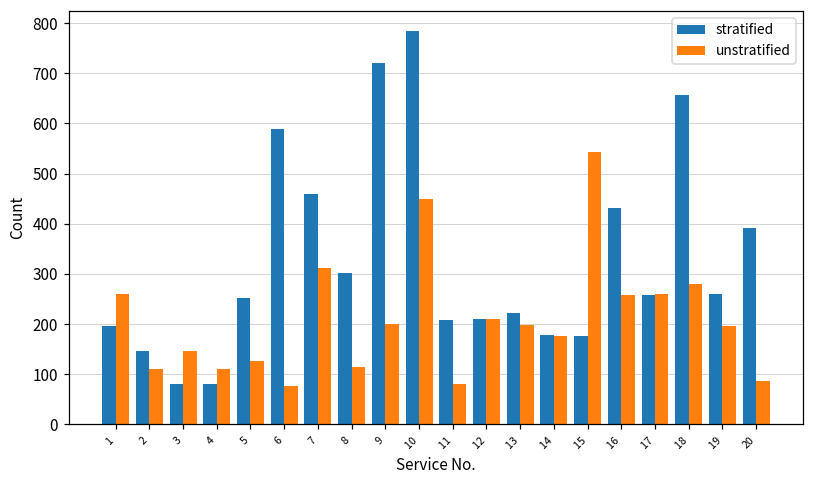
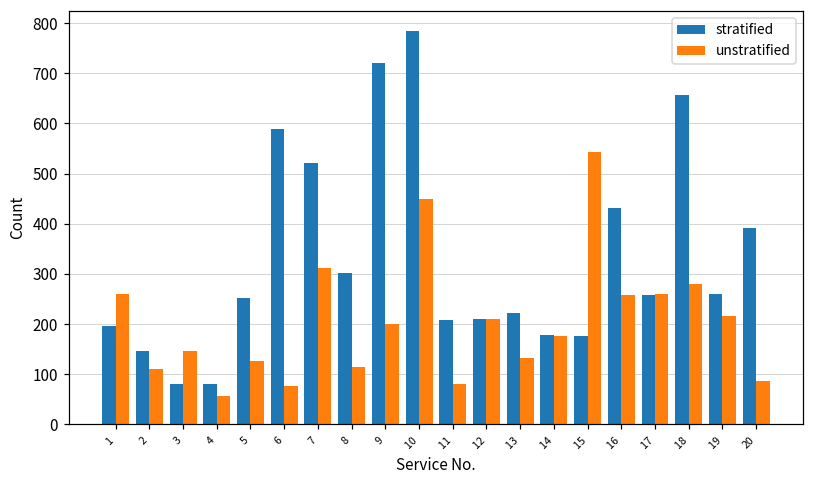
  {
    "stratified": {
      "1": 200,
      "2": 150,
      "3": 80,
      "4": 80,
      "5": 250,
      "6": 590,
-     "7": 460,
+     "7": 520,
      "8": 300,
      "9": 720,
      "10": 790,
      "11": 210,
      "12": 210,
      "13": 220,
      "14": 180,
      "15": 180,
      "16": 430,
      "17": 260,
      "18": 660,
      "19": 260,
      "20": 390
    },
    "unstratified": {
      "1": 260,
      "2": 110,
      "3": 150,
-     "4": 110,
+     "4": 60,
      "5": 130,
      "6": 80,
      "7": 310,
      "8": 120,
      "9": 200,
      "10": 450,
      "11": 80,
      "12": 210,
-     "13": 200,
+     "13": 130,
      "14": 180,
      "15": 540,
      "16": 260,
      "17": 260,
      "18": 280,
-     "19": 200,
+     "19": 220,
      "20": 90
    }
  }
